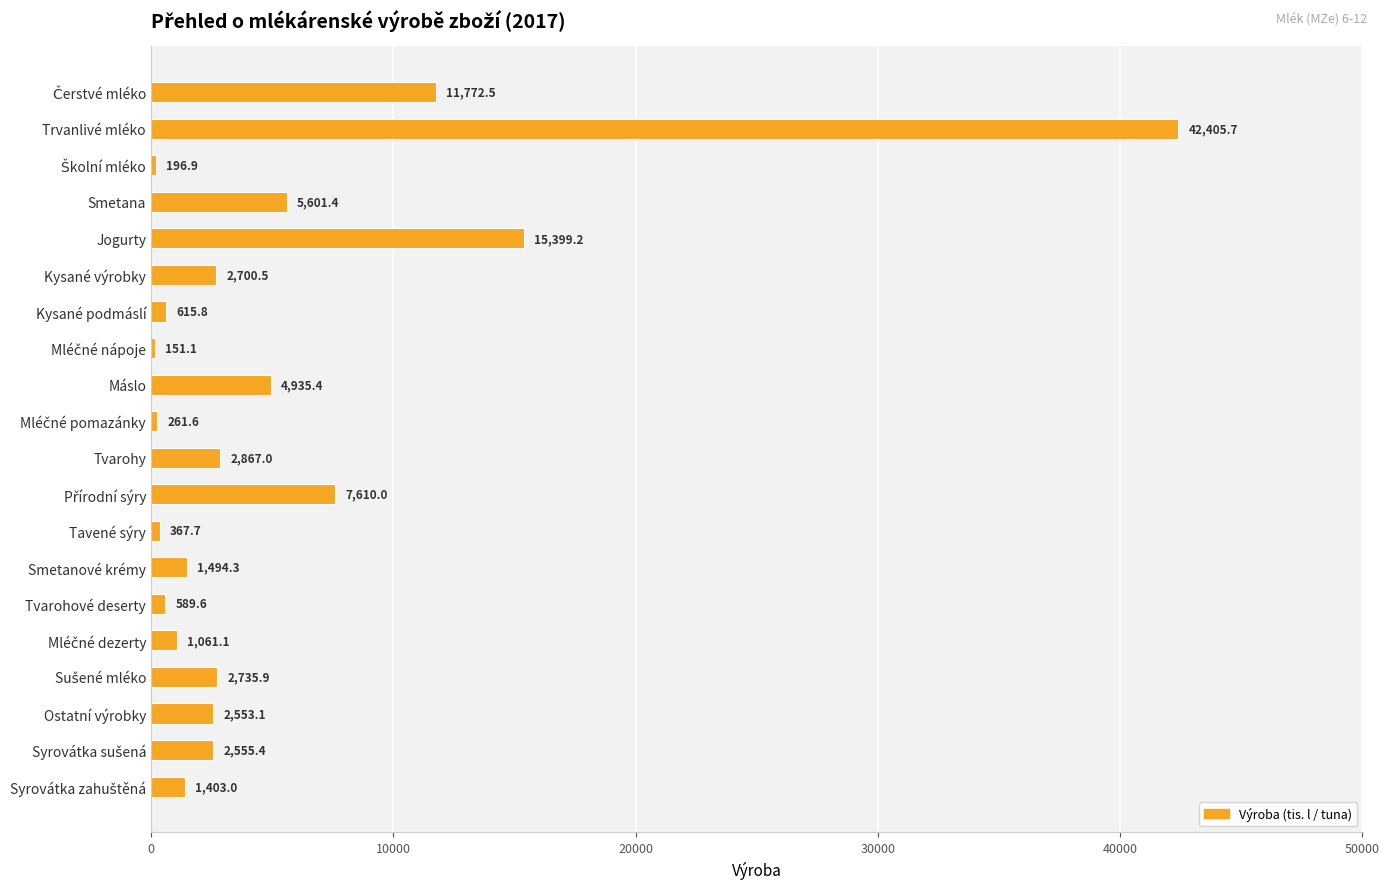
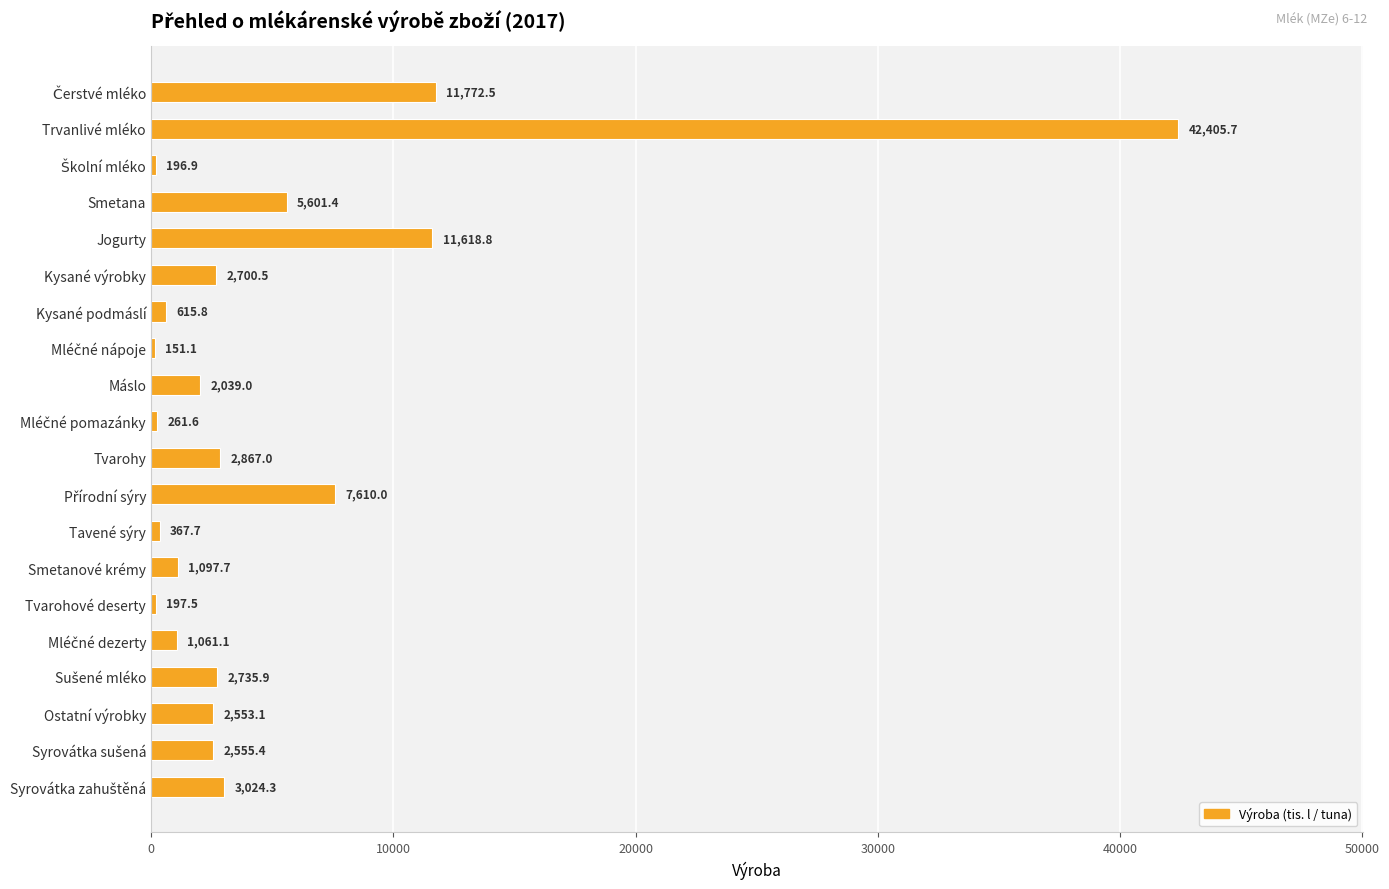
  {
    "Čerstvé mléko": "11,772.5",
    "Trvanlivé mléko": "42,405.7",
    "Školní mléko": "196.9",
    "Smetana": "5,601.4",
-   "Jogurty": "15,399.2",
+   "Jogurty": "11,618.8",
    "Kysané výrobky": "2,700.5",
    "Kysané podmáslí": "615.8",
    "Mléčné nápoje": "151.1",
-   "Máslo": "4,935.4",
+   "Máslo": "2,039.0",
    "Mléčné pomazánky": "261.6",
    "Tvarohy": "2,867.0",
    "Přírodní sýry": "7,610.0",
    "Tavené sýry": "367.7",
-   "Smetanové krémy": "1,494.3",
-   "Tvarohové deserty": "589.6",
+   "Smetanové krémy": "1,097.7",
+   "Tvarohové deserty": "197.5",
    "Mléčné dezerty": "1,061.1",
    "Sušené mléko": "2,735.9",
    "Ostatní výrobky": "2,553.1",
    "Syrovátka sušená": "2,555.4",
-   "Syrovátka zahuštěná": "1,403.0"
+   "Syrovátka zahuštěná": "3,024.3"
  }
